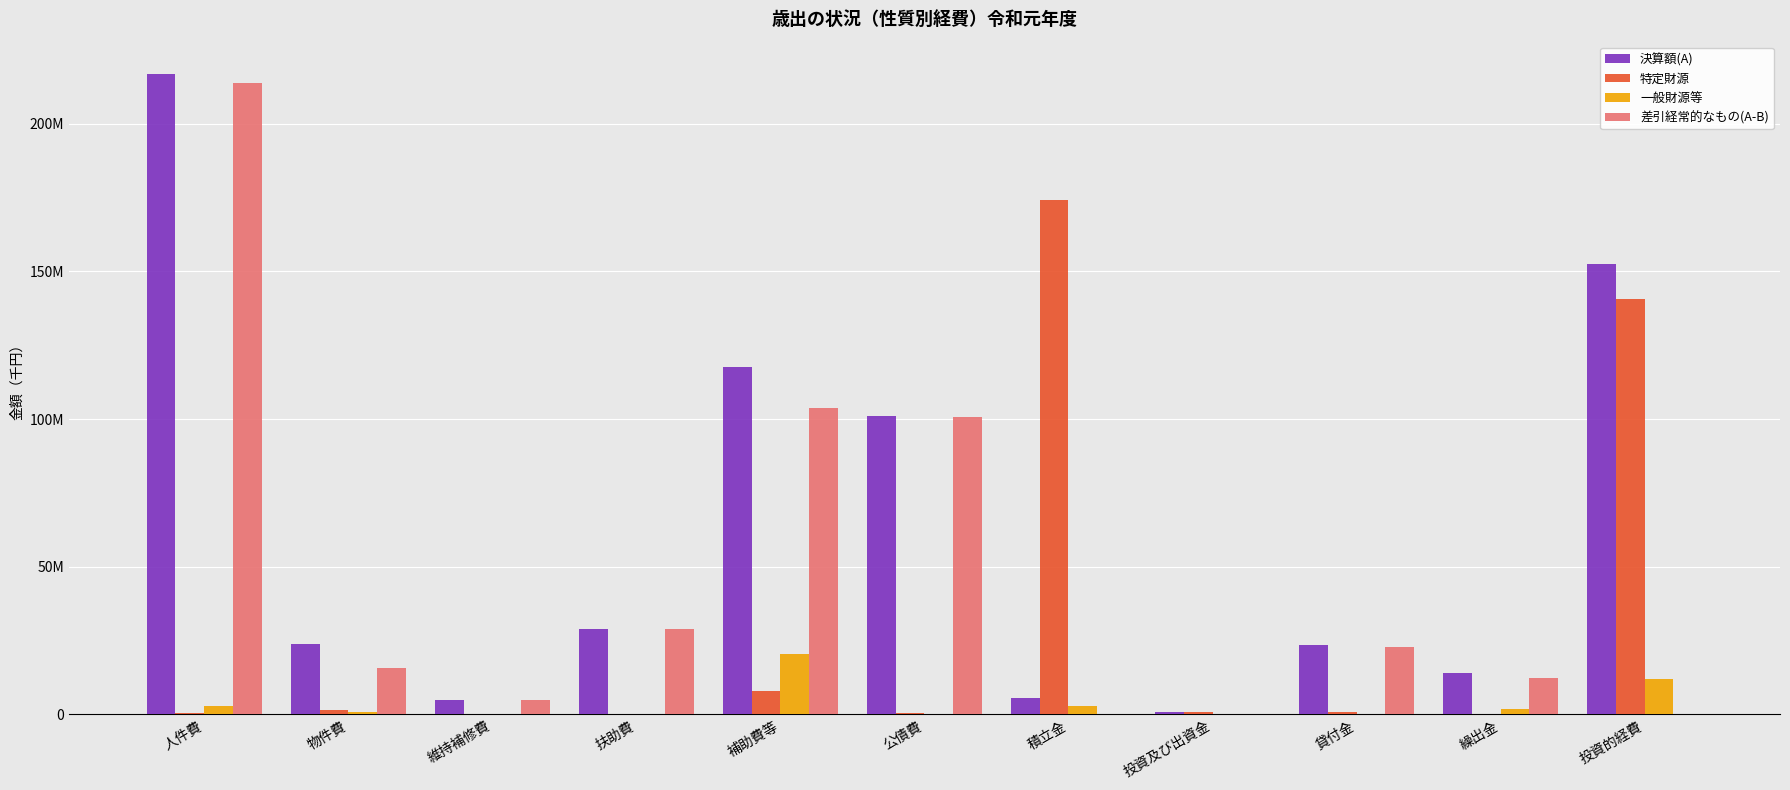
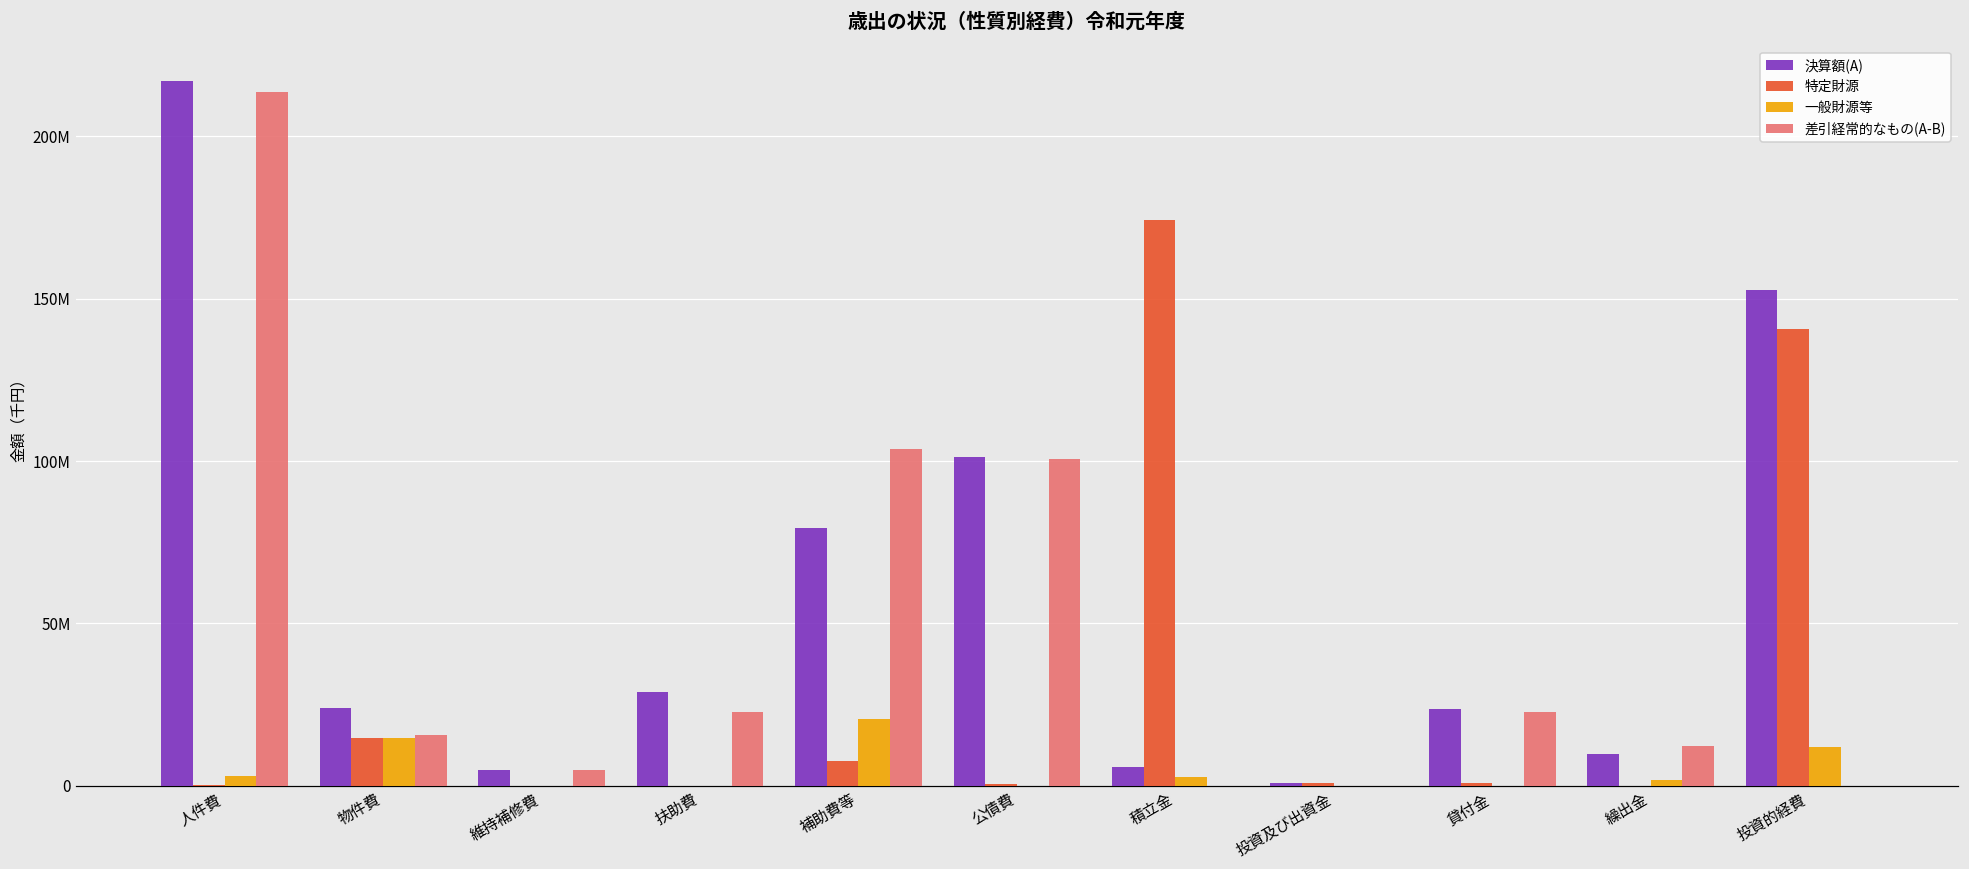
  {
    "決算額(A)": {
      "人件費": 217000000,
      "物件費": 24000000,
      "維持補修費": 5000000,
      "扶助費": 29000000,
-     "補助費等": 118000000,
+     "補助費等": 79000000,
      "公債費": 101000000,
      "積立金": 6000000,
      "貸付金": 24000000,
-     "繰出金": 14000000,
+     "繰出金": 10000000,
      "投資的経費": 153000000
    },
    "特定財源": {
-     "物件費": 1000000,
+     "物件費": 15000000,
      "維持補修費": 0,
      "扶助費": 0,
      "補助費等": 8000000,
      "積立金": 174000000,
      "貸付金": 1000000,
      "繰出金": 0,
      "投資的経費": 141000000
    },
    "一般財源等": {
      "人件費": 3000000,
-     "物件費": 1000000,
+     "物件費": 15000000,
      "扶助費": 0,
      "補助費等": 20000000,
      "公債費": 0,
      "積立金": 3000000,
      "繰出金": 2000000,
      "投資的経費": 12000000
    },
    "差引経常的なもの(A-B)": {
      "人件費": 214000000,
      "物件費": 16000000,
      "維持補修費": 5000000,
-     "扶助費": 29000000,
+     "扶助費": 23000000,
      "補助費等": 104000000,
      "公債費": 101000000,
      "積立金": 0,
      "投資及び出資金": 0,
      "貸付金": 23000000,
      "繰出金": 12000000,
      "投資的経費": 0
    }
  }
